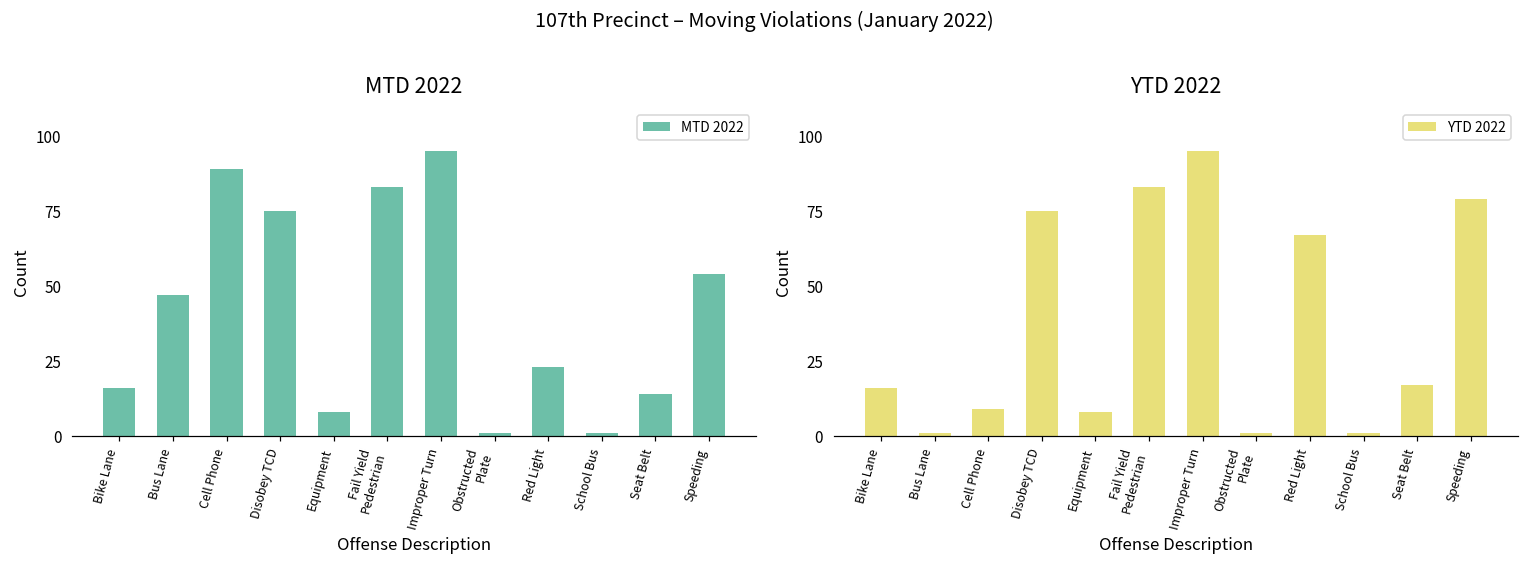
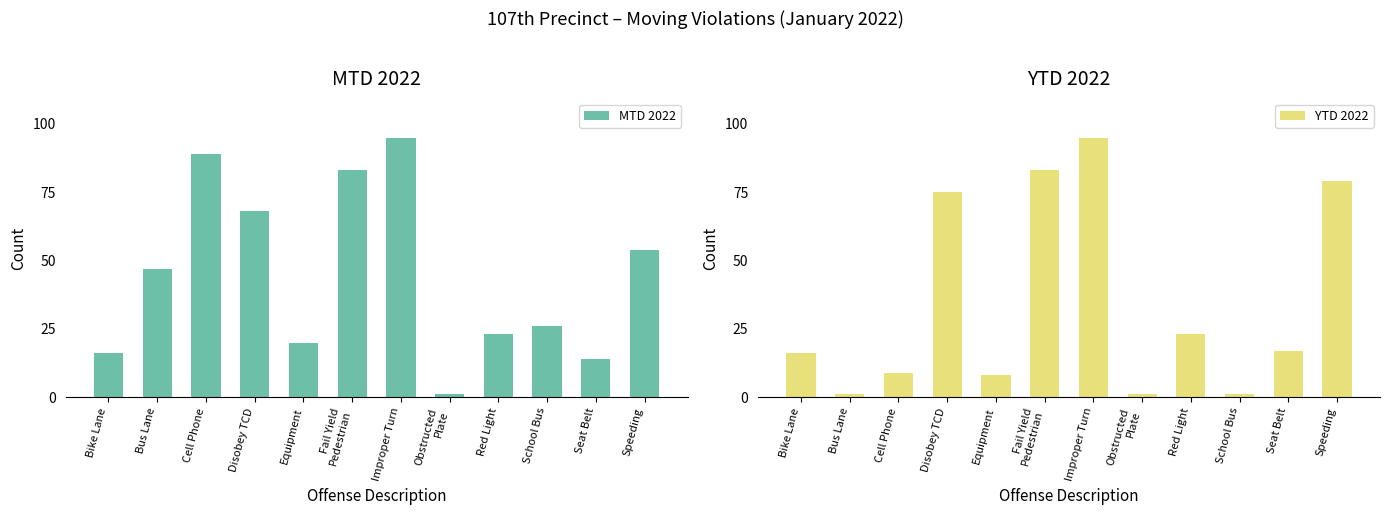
  {
    "MTD 2022": {
      "Bike Lane": 16,
      "Bus Lane": 47,
      "Cell Phone": 89,
-     "Disobey TCD": 75,
-     "Equipment": 8,
+     "Disobey TCD": 68,
+     "Equipment": 20,
      "Fail Yield Pedestrian": 83,
      "Improper Turn": 95,
      "Obstructed Plate": 1,
      "Red Light": 23,
-     "School Bus": 1,
+     "School Bus": 26,
      "Seat Belt": 14,
      "Speeding": 54
    },
    "YTD 2022": {
      "Bike Lane": 16,
      "Bus Lane": 1,
      "Cell Phone": 9,
      "Disobey TCD": 75,
      "Equipment": 8,
      "Fail Yield Pedestrian": 83,
      "Improper Turn": 95,
      "Obstructed Plate": 1,
-     "Red Light": 67,
+     "Red Light": 23,
      "School Bus": 1,
      "Seat Belt": 17,
      "Speeding": 79
    }
  }
